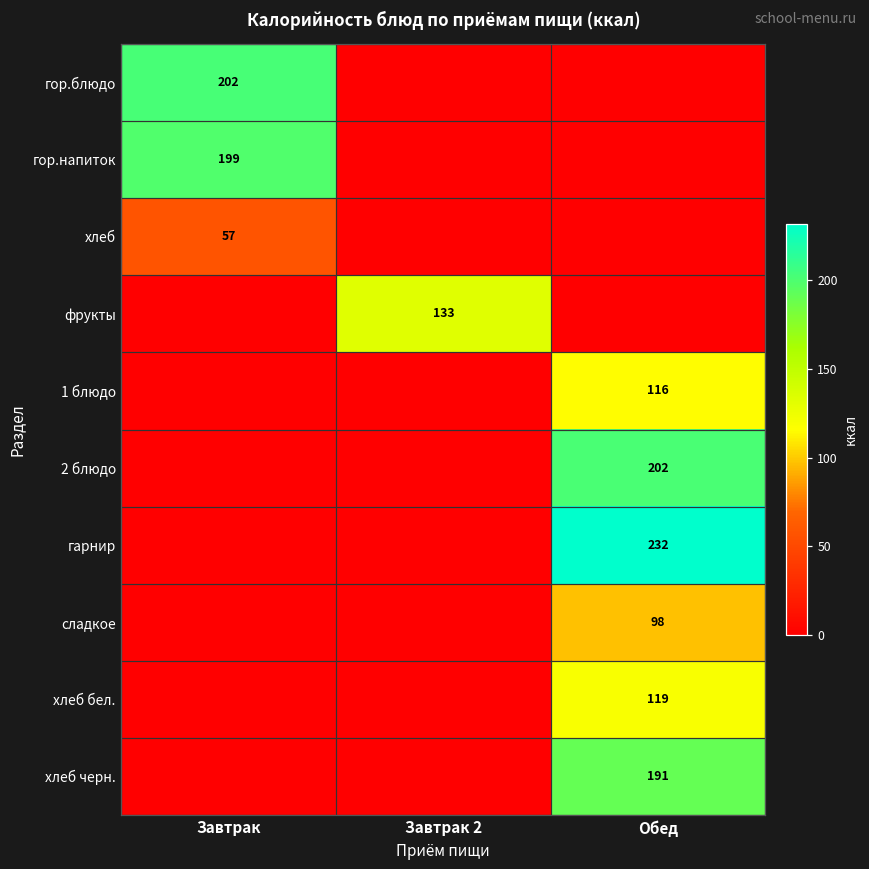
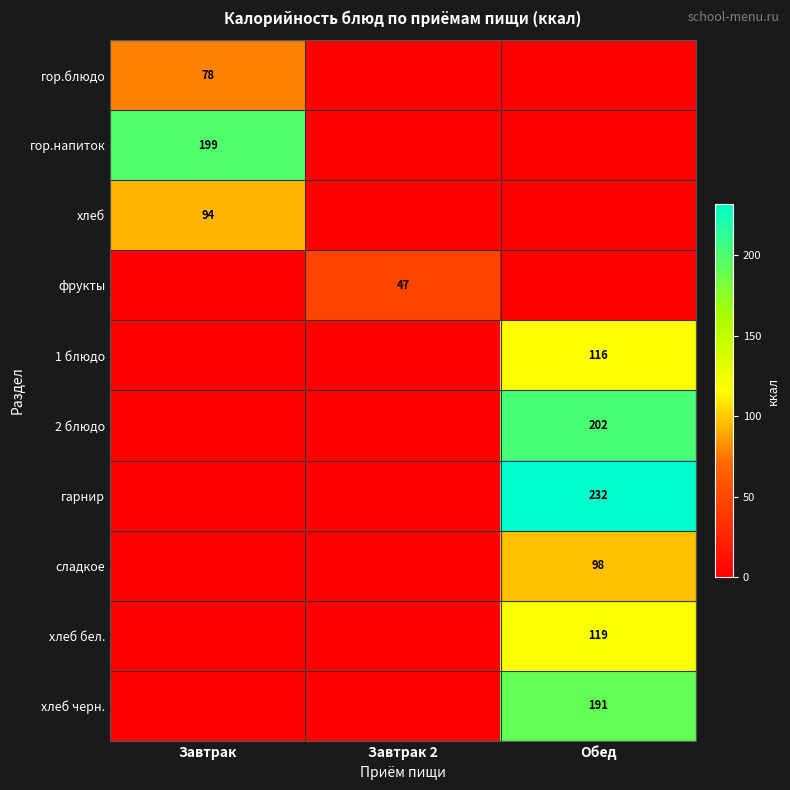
  {
    "гор.блюдо": {
-     "Завтрак": 202
+     "Завтрак": 78
    },
    "гор.напиток": {
      "Завтрак": 199
    },
    "хлеб": {
-     "Завтрак": 57
+     "Завтрак": 94
    },
    "фрукты": {
-     "Завтрак 2": 133
+     "Завтрак 2": 47
    },
    "1 блюдо": {
      "Обед": 116
    },
    "2 блюдо": {
      "Обед": 202
    },
    "гарнир": {
      "Обед": 232
    },
    "сладкое": {
      "Обед": 98
    },
    "хлеб бел.": {
      "Обед": 119
    },
    "хлеб черн.": {
      "Обед": 191
    }
  }
